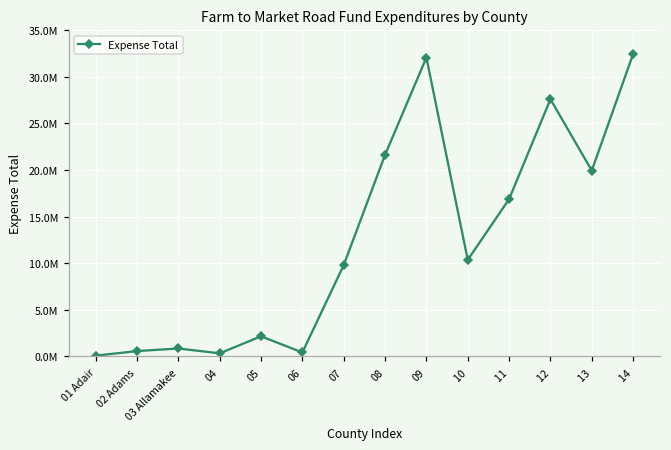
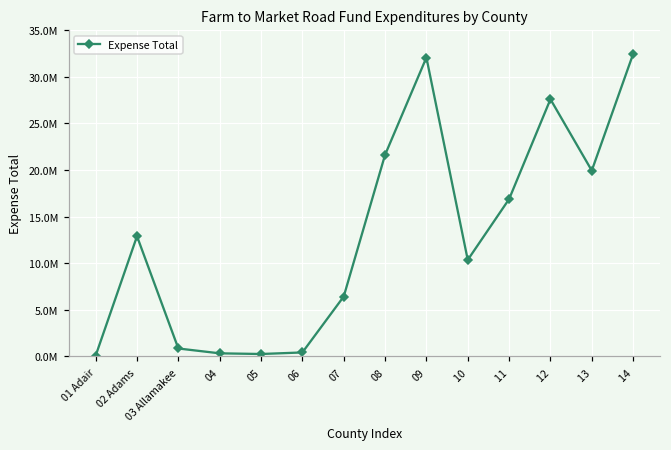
  {
    "01 Adair": 0,
-   "02 Adams": 1000000,
+   "02 Adams": 13000000,
    "03 Allamakee": 1000000,
    "04": 0,
-   "05": 2000000,
+   "05": 0,
    "06": 0,
-   "07": 10000000,
+   "07": 6000000,
    "08": 22000000,
    "09": 32000000,
    "10": 10000000,
    "11": 17000000,
    "12": 28000000,
    "13": 20000000,
    "14": 32000000
  }
